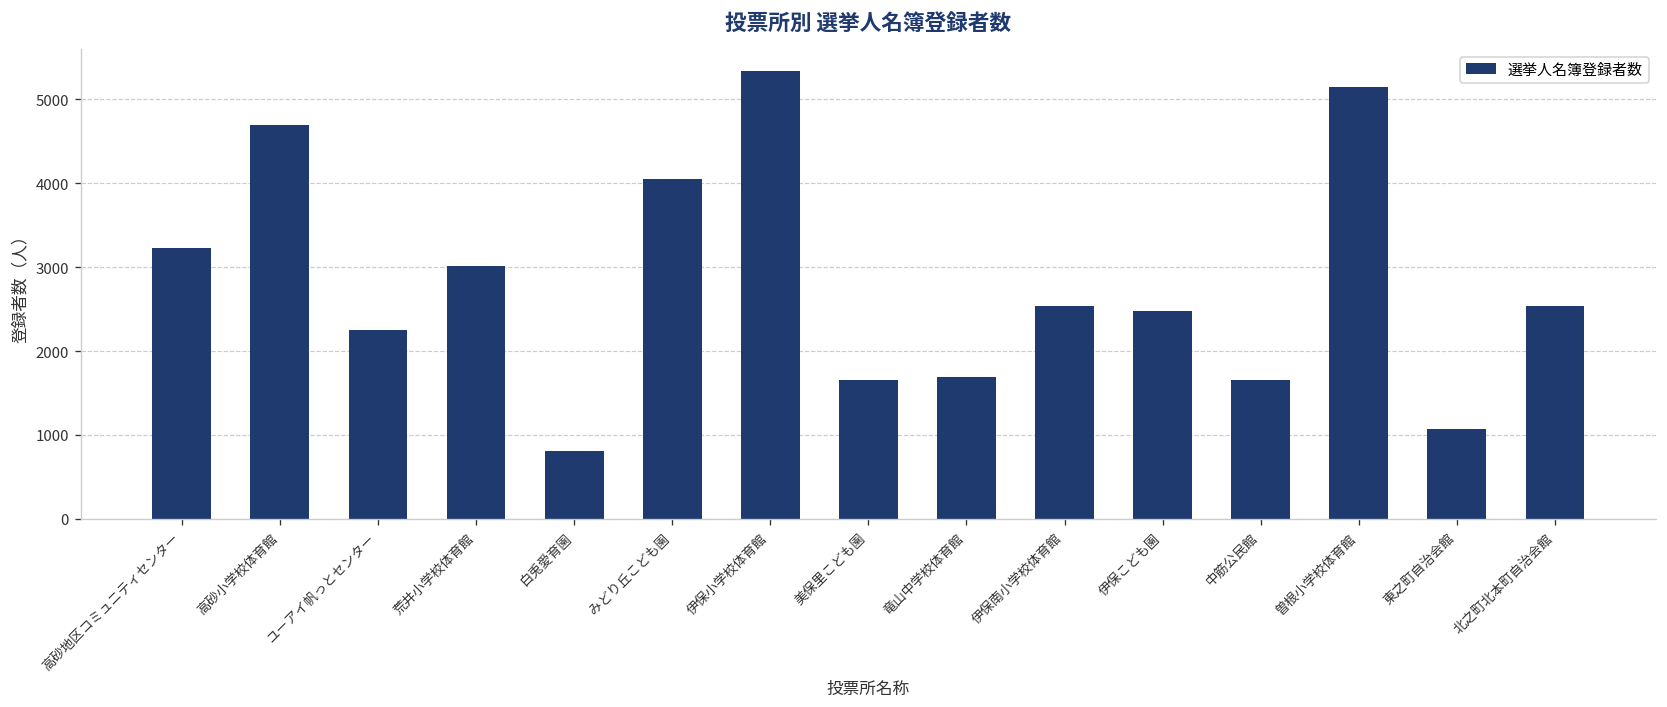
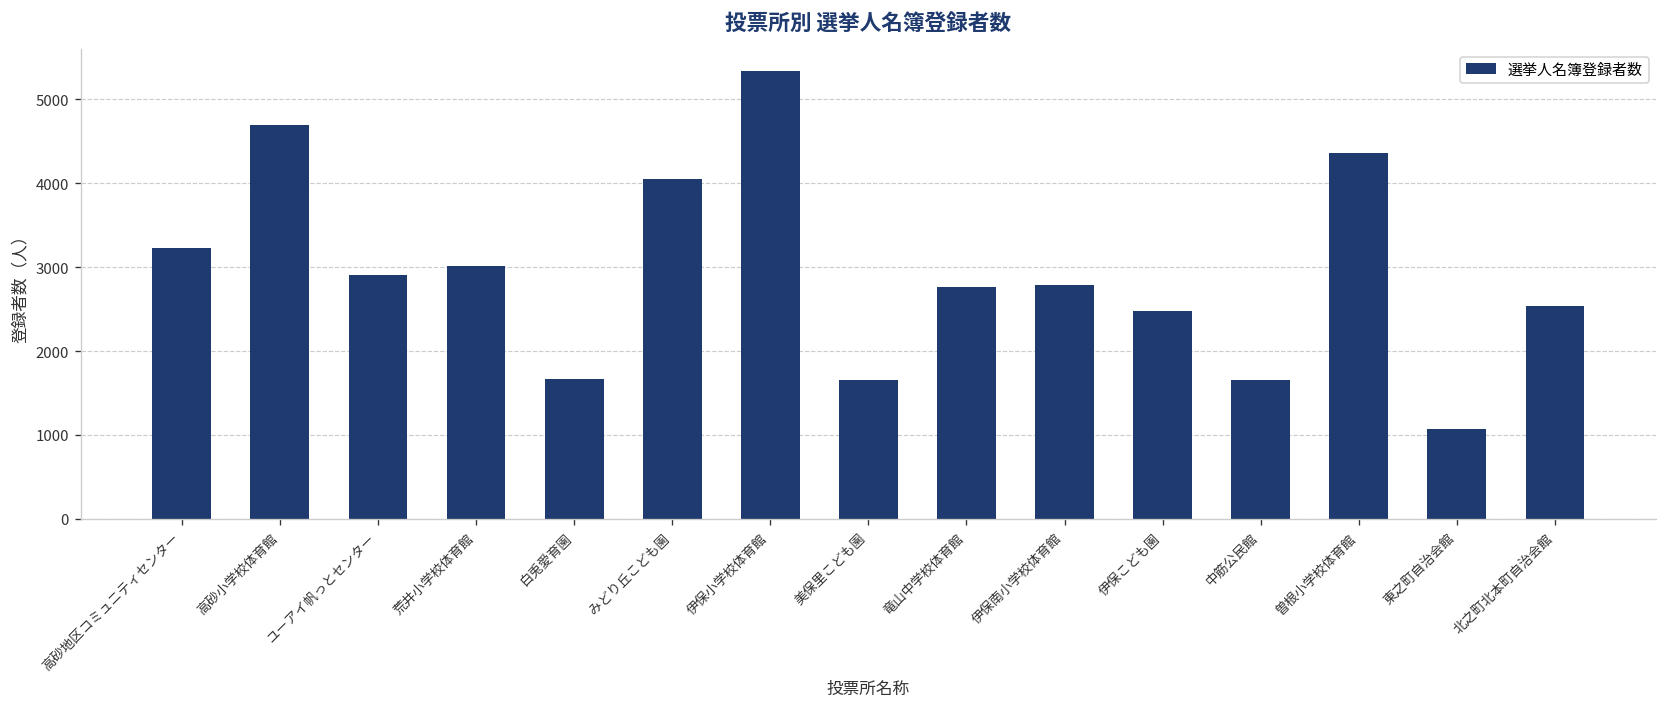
  {
    "高砂地区コミュニティセンター": 3200,
    "高砂小学校体育館": 4700,
-   "ユーアイ帆っとセンター": 2300,
+   "ユーアイ帆っとセンター": 2900,
    "荒井小学校体育館": 3000,
-   "白兎愛育園": 800,
+   "白兎愛育園": 1700,
    "みどり丘こども園": 4000,
    "伊保小学校体育館": 5300,
    "美保里こども園": 1700,
-   "竜山中学校体育館": 1700,
-   "伊保南小学校体育館": 2500,
+   "竜山中学校体育館": 2800,
+   "伊保南小学校体育館": 2800,
    "伊保こども園": 2500,
    "中筋公民館": 1700,
-   "曽根小学校体育館": 5100,
+   "曽根小学校体育館": 4400,
    "東之町自治会館": 1100,
    "北之町北本町自治会館": 2500
  }
